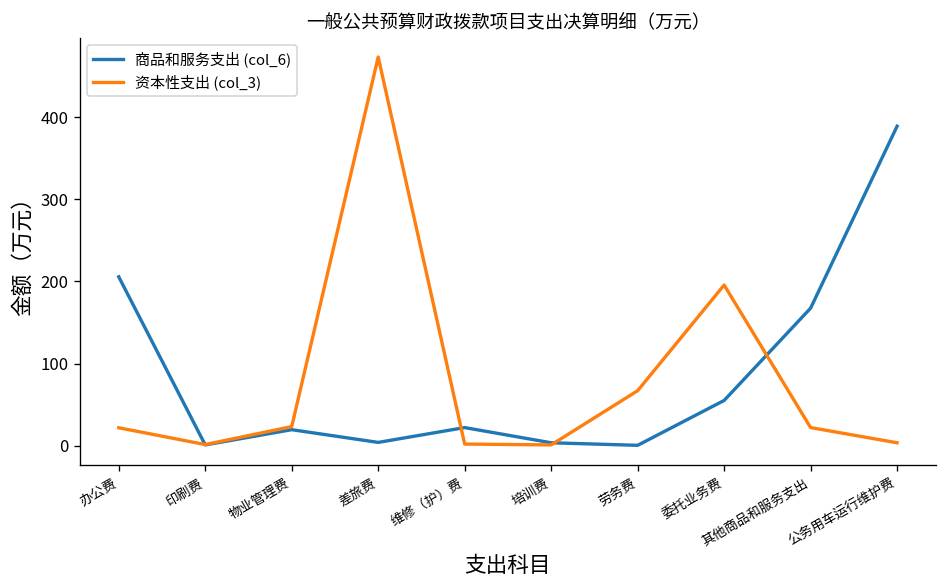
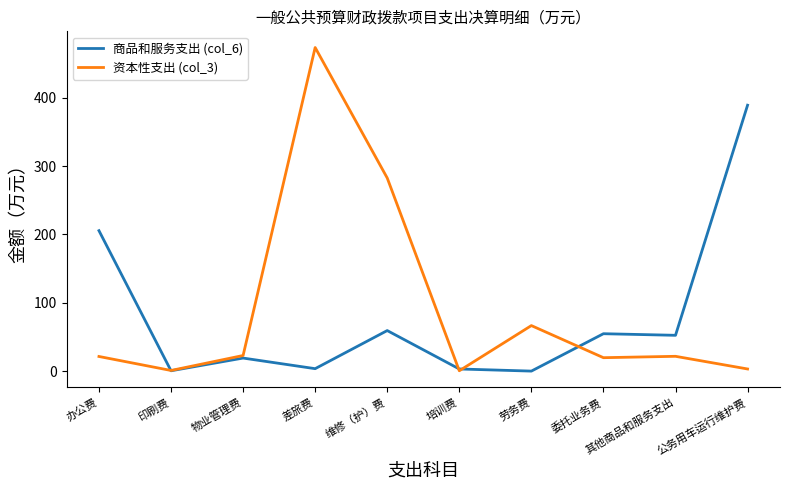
  {
    "商品和服务支出 (col_6)": {
      "办公费": 210,
      "物业管理费": 20,
      "差旅费": 0,
-     "维修（护）费": 20,
+     "维修（护）费": 60,
      "劳务费": 0,
      "委托业务费": 60,
-     "其他商品和服务支出": 170,
+     "其他商品和服务支出": 50,
      "公务用车运行维护费": 390
    },
    "资本性支出 (col_3)": {
      "办公费": 20,
      "物业管理费": 20,
      "差旅费": 470,
-     "维修（护）费": 0,
+     "维修（护）费": 280,
      "劳务费": 70,
-     "委托业务费": 200,
+     "委托业务费": 20,
      "其他商品和服务支出": 20,
      "公务用车运行维护费": 0
    }
  }
